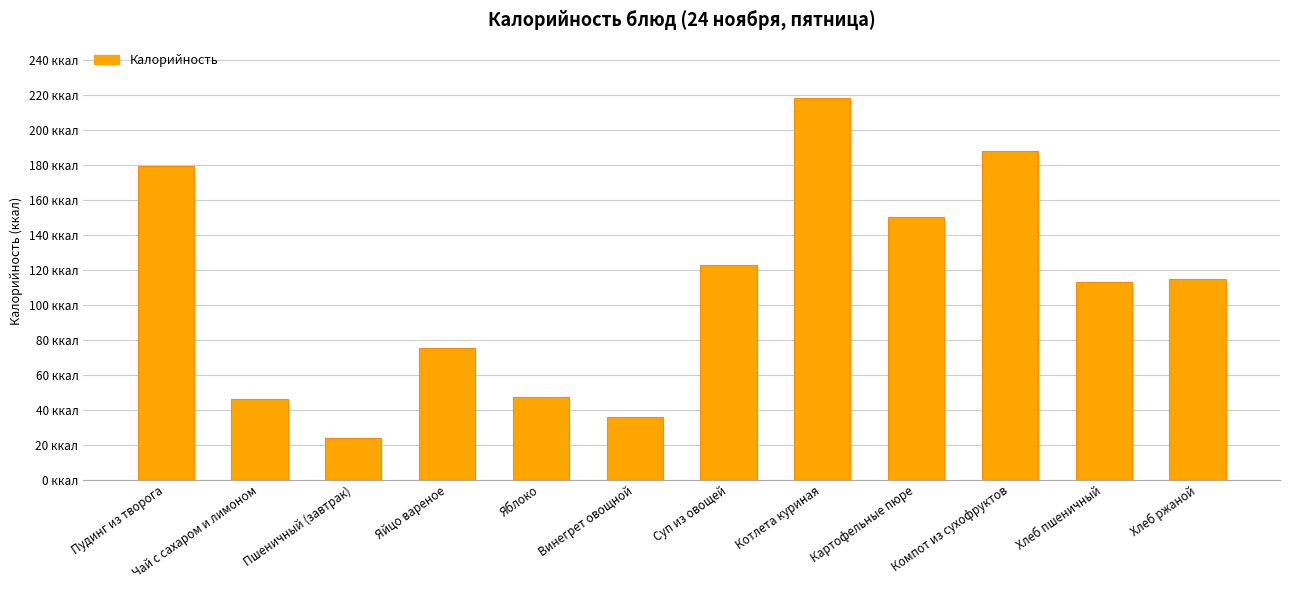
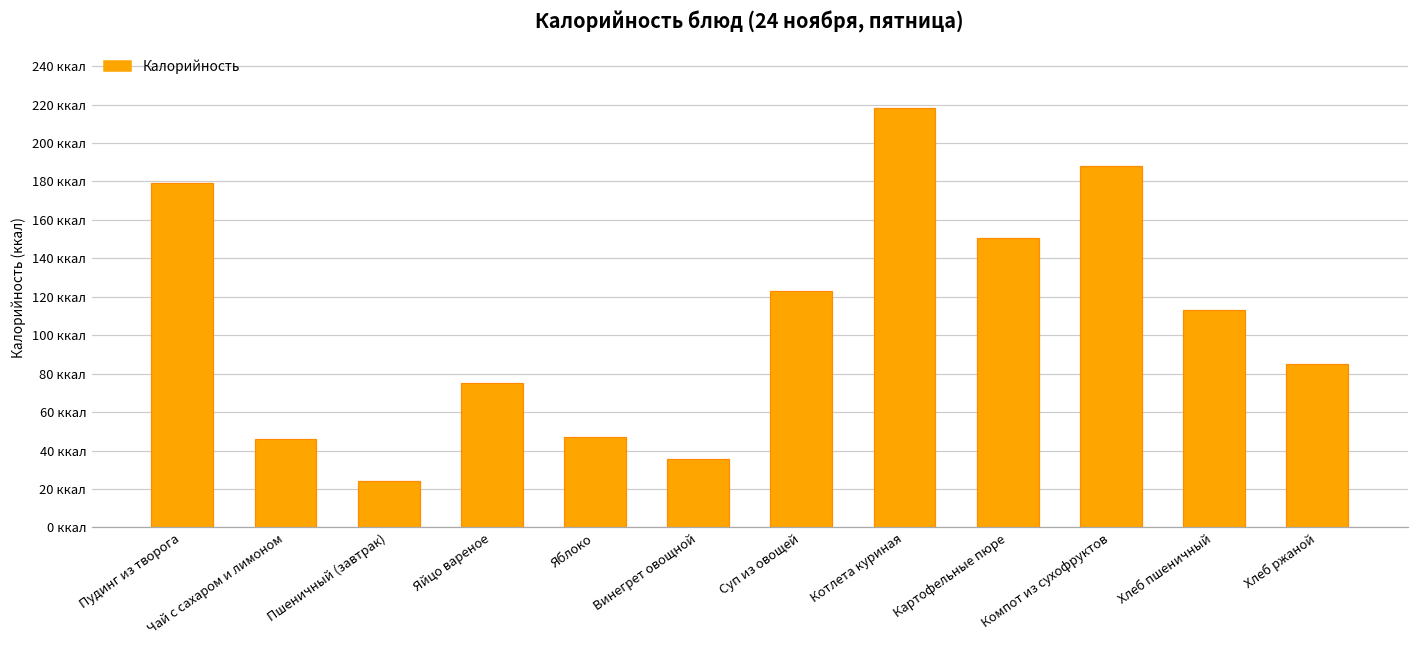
  {
    "Пудинг из творога": "179 ккал",
    "Чай с сахаром и лимоном": "46 ккал",
    "Пшеничный (завтрак)": "24 ккал",
    "Яйцо вареное": "75 ккал",
    "Яблоко": "47 ккал",
    "Винегрет овощной": "36 ккал",
    "Суп из овощей": "123 ккал",
    "Котлета куриная": "218 ккал",
    "Картофельные пюре": "151 ккал",
    "Компот из сухофруктов": "188 ккал",
    "Хлеб пшеничный": "113 ккал",
-   "Хлеб ржаной": "115 ккал"
+   "Хлеб ржаной": "85 ккал"
  }
